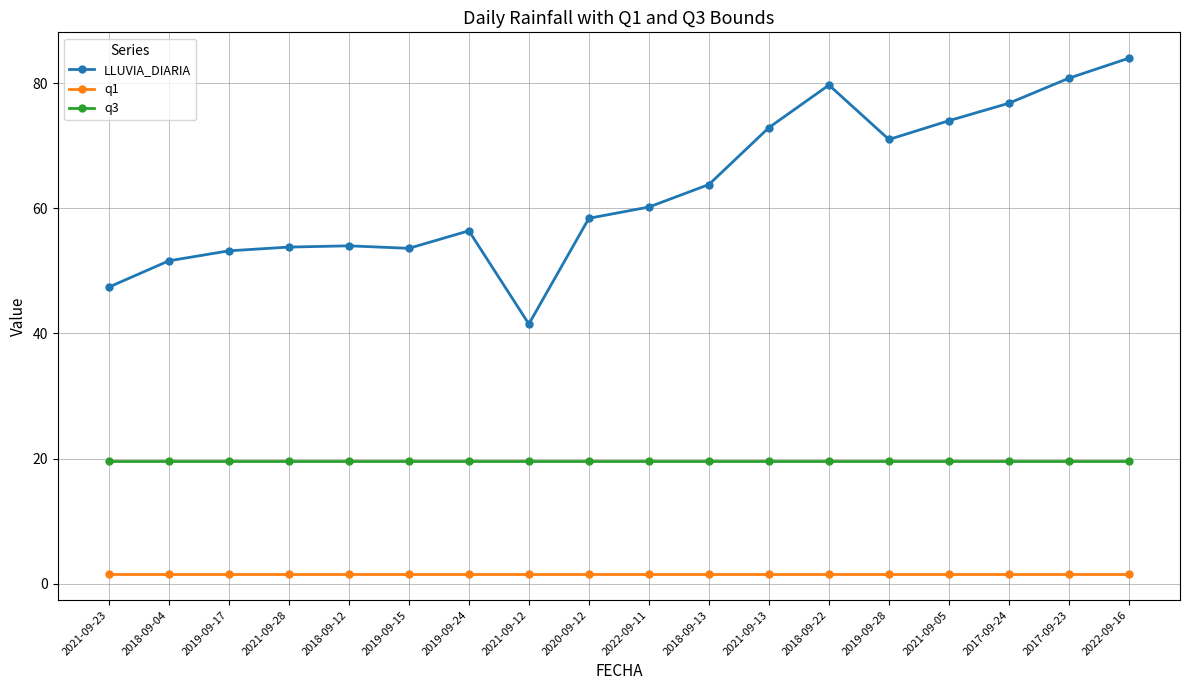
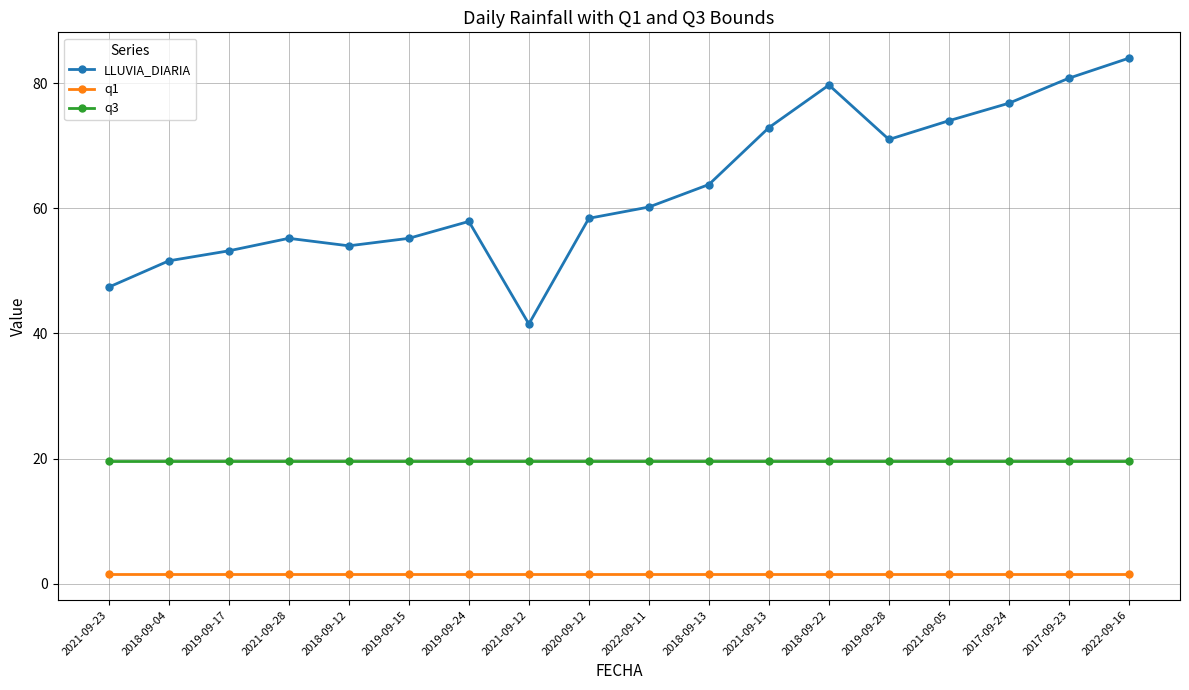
  {
    "LLUVIA_DIARIA": {
      "2021-09-23": 47,
      "2018-09-04": 52,
      "2019-09-17": 53,
-     "2021-09-28": 54,
+     "2021-09-28": 55,
      "2018-09-12": 54,
-     "2019-09-15": 54,
-     "2019-09-24": 56,
+     "2019-09-15": 55,
+     "2019-09-24": 58,
      "2021-09-12": 42,
      "2020-09-12": 58,
      "2022-09-11": 60,
      "2018-09-13": 64,
      "2021-09-13": 73,
      "2018-09-22": 80,
      "2019-09-28": 71,
      "2021-09-05": 74,
      "2017-09-24": 77,
      "2017-09-23": 81,
      "2022-09-16": 84
    },
    "q1": {
      "2021-09-23": 2,
      "2018-09-04": 2,
      "2019-09-17": 2,
      "2021-09-28": 2,
      "2018-09-12": 2,
      "2019-09-15": 2,
      "2019-09-24": 2,
      "2021-09-12": 2,
      "2020-09-12": 2,
      "2022-09-11": 2,
      "2018-09-13": 2,
      "2021-09-13": 2,
      "2018-09-22": 2,
      "2019-09-28": 2,
      "2021-09-05": 2,
      "2017-09-24": 2,
      "2017-09-23": 2,
      "2022-09-16": 2
    },
    "q3": {
      "2021-09-23": 20,
      "2018-09-04": 20,
      "2019-09-17": 20,
      "2021-09-28": 20,
      "2018-09-12": 20,
      "2019-09-15": 20,
      "2019-09-24": 20,
      "2021-09-12": 20,
      "2020-09-12": 20,
      "2022-09-11": 20,
      "2018-09-13": 20,
      "2021-09-13": 20,
      "2018-09-22": 20,
      "2019-09-28": 20,
      "2021-09-05": 20,
      "2017-09-24": 20,
      "2017-09-23": 20,
      "2022-09-16": 20
    }
  }
